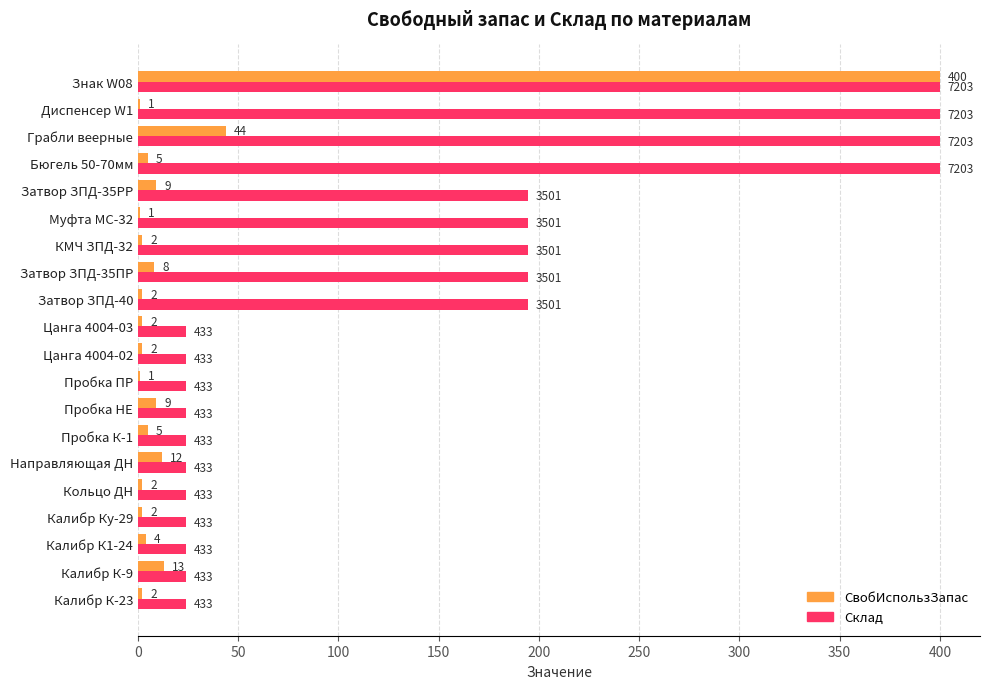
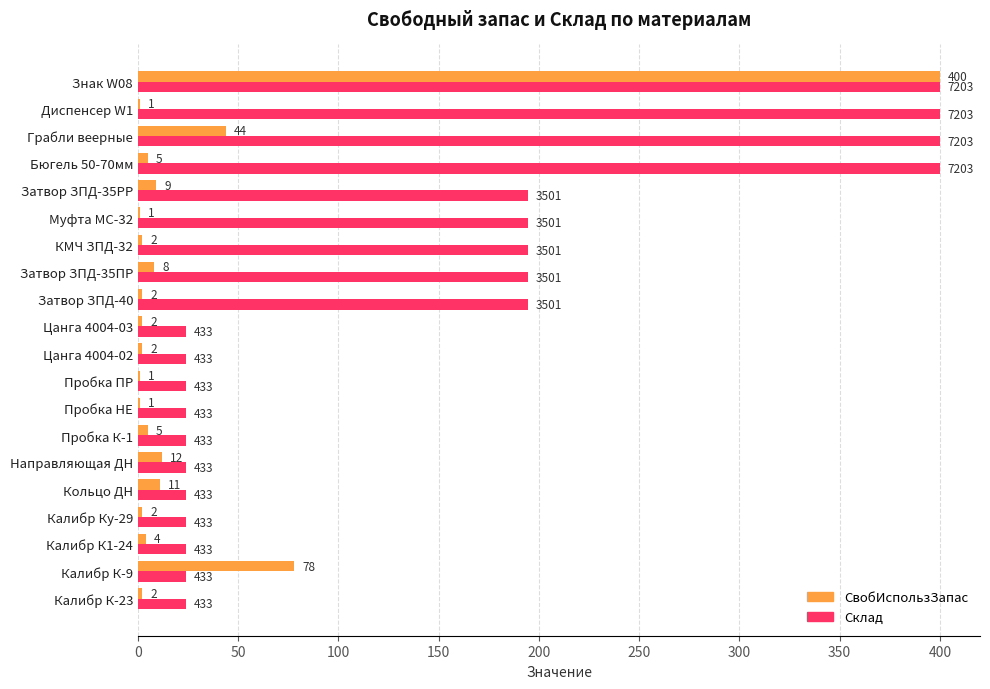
  {
    "СвобИспользЗапас": {
      "Диспенсер W1": 1,
      "Грабли веерные": 44,
      "Бюгель 50-70мм": 5,
      "Затвор ЗПД-35РР": 9,
      "Муфта МС-32": 1,
      "КМЧ ЗПД-32": 2,
      "Затвор ЗПД-35ПР": 8,
      "Затвор ЗПД-40": 2,
      "Цанга 4004-03": 2,
      "Цанга 4004-02": 2,
      "Пробка ПР": 1,
-     "Пробка НЕ": 9,
+     "Пробка НЕ": 1,
      "Пробка К-1": 5,
      "Направляющая ДН": 12,
-     "Кольцо ДН": 2,
+     "Кольцо ДН": 11,
      "Калибр Ку-29": 2,
      "Калибр К1-24": 4,
-     "Калибр К-9": 13,
+     "Калибр К-9": 78,
      "Калибр К-23": 2
    }
  }
